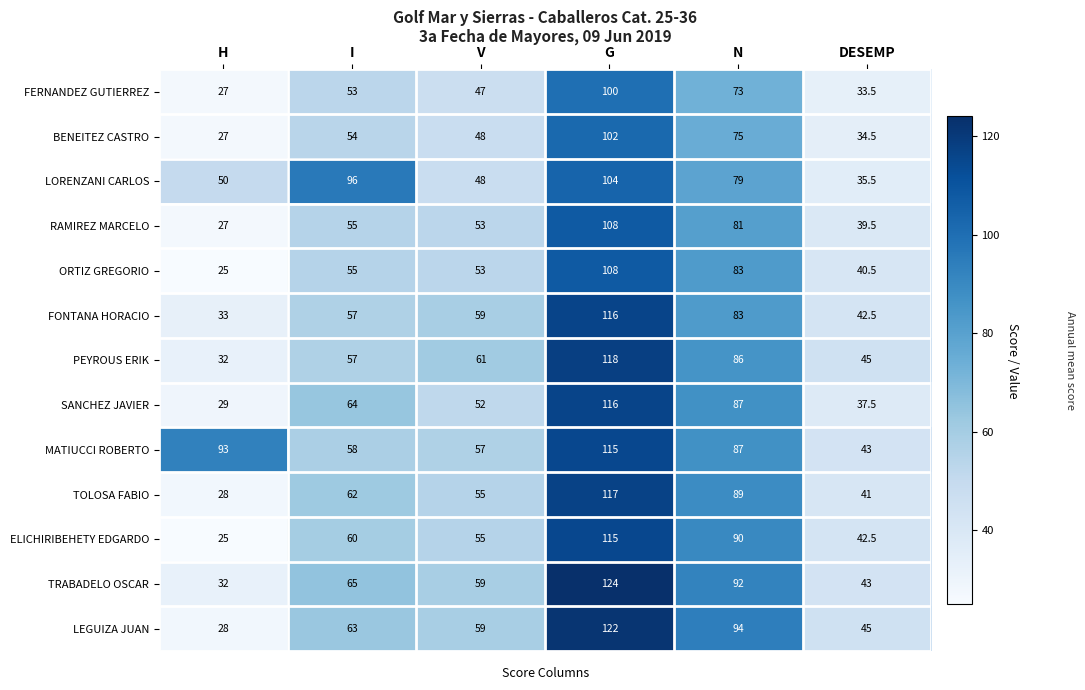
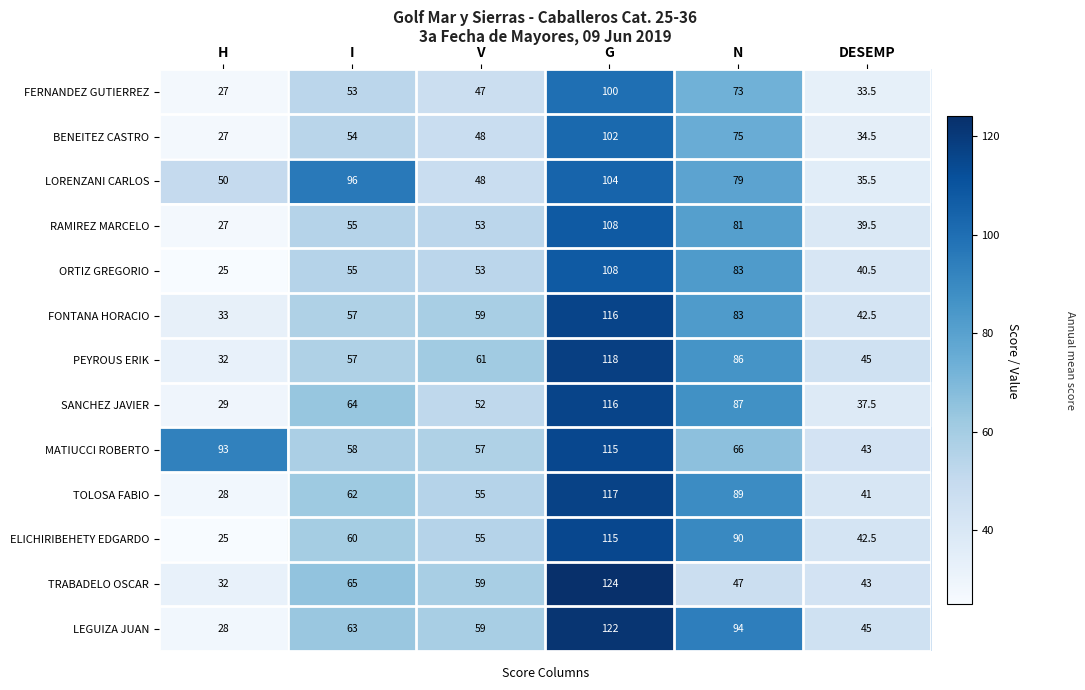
  {
    "FERNANDEZ GUTIERREZ": {
      "H": 27,
      "I": 53,
      "V": 47,
      "G": 100,
      "N": 73,
      "DESEMP": 33.5
    },
    "BENEITEZ CASTRO": {
      "H": 27,
      "I": 54,
      "V": 48,
      "G": 102,
      "N": 75,
      "DESEMP": 34.5
    },
    "LORENZANI CARLOS": {
      "H": 50,
      "I": 96,
      "V": 48,
      "G": 104,
      "N": 79,
      "DESEMP": 35.5
    },
    "RAMIREZ MARCELO": {
      "H": 27,
      "I": 55,
      "V": 53,
      "G": 108,
      "N": 81,
      "DESEMP": 39.5
    },
    "ORTIZ GREGORIO": {
      "H": 25,
      "I": 55,
      "V": 53,
      "G": 108,
      "N": 83,
      "DESEMP": 40.5
    },
    "FONTANA HORACIO": {
      "H": 33,
      "I": 57,
      "V": 59,
      "G": 116,
      "N": 83,
      "DESEMP": 42.5
    },
    "PEYROUS ERIK": {
      "H": 32,
      "I": 57,
      "V": 61,
      "G": 118,
      "N": 86,
      "DESEMP": 45
    },
    "SANCHEZ JAVIER": {
      "H": 29,
      "I": 64,
      "V": 52,
      "G": 116,
      "N": 87,
      "DESEMP": 37.5
    },
    "MATIUCCI ROBERTO": {
      "H": 93,
      "I": 58,
      "V": 57,
      "G": 115,
-     "N": 87,
+     "N": 66,
      "DESEMP": 43
    },
    "TOLOSA FABIO": {
      "H": 28,
      "I": 62,
      "V": 55,
      "G": 117,
      "N": 89,
      "DESEMP": 41
    },
    "ELICHIRIBEHETY EDGARDO": {
      "H": 25,
      "I": 60,
      "V": 55,
      "G": 115,
      "N": 90,
      "DESEMP": 42.5
    },
    "TRABADELO OSCAR": {
      "H": 32,
      "I": 65,
      "V": 59,
      "G": 124,
-     "N": 92,
+     "N": 47,
      "DESEMP": 43
    },
    "LEGUIZA JUAN": {
      "H": 28,
      "I": 63,
      "V": 59,
      "G": 122,
      "N": 94,
      "DESEMP": 45
    }
  }
